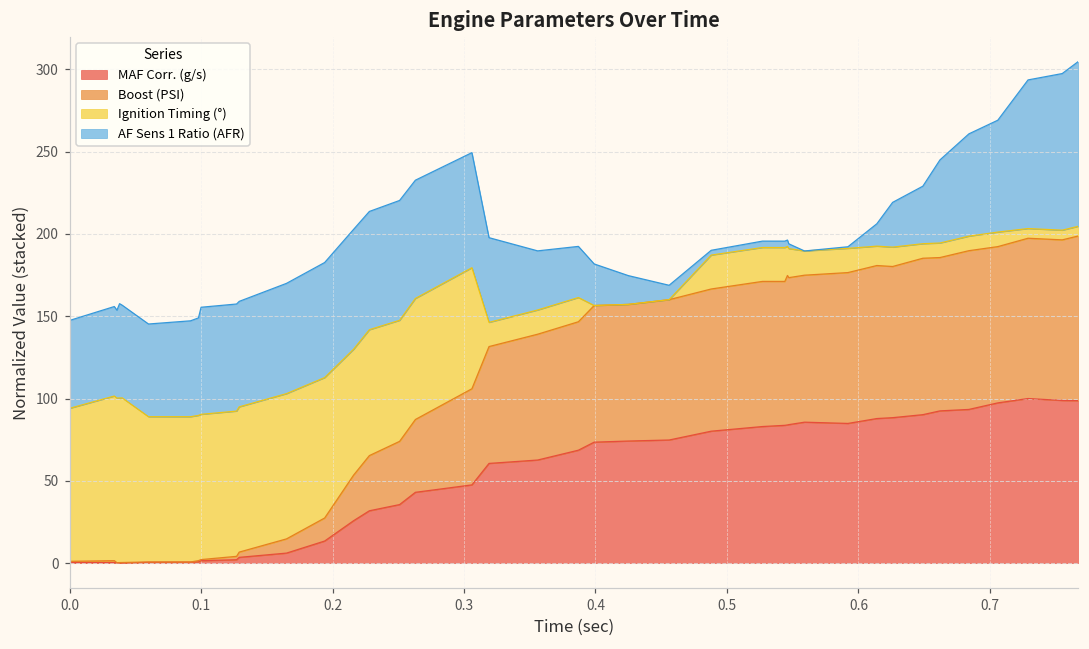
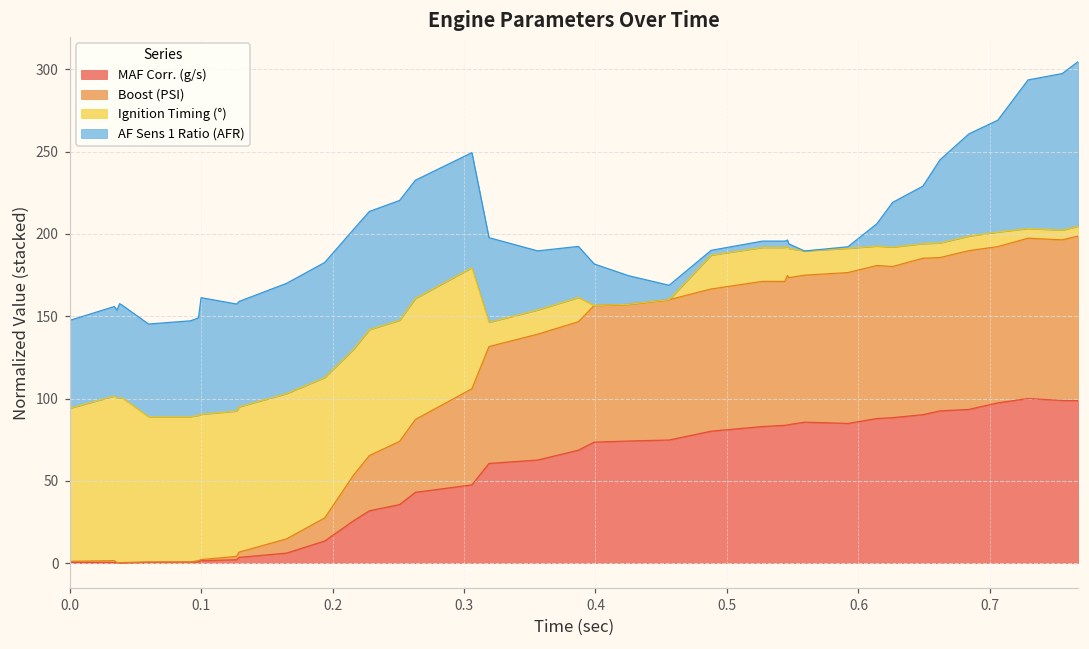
  {
    "Ignition Timing (°)": {
      "0.0": 93,
      "0.1": 88
    },
    "AF Sens 1 Ratio (AFR)": {
      "0.0": 53,
-     "0.1": 65
+     "0.1": 71
    }
  }
